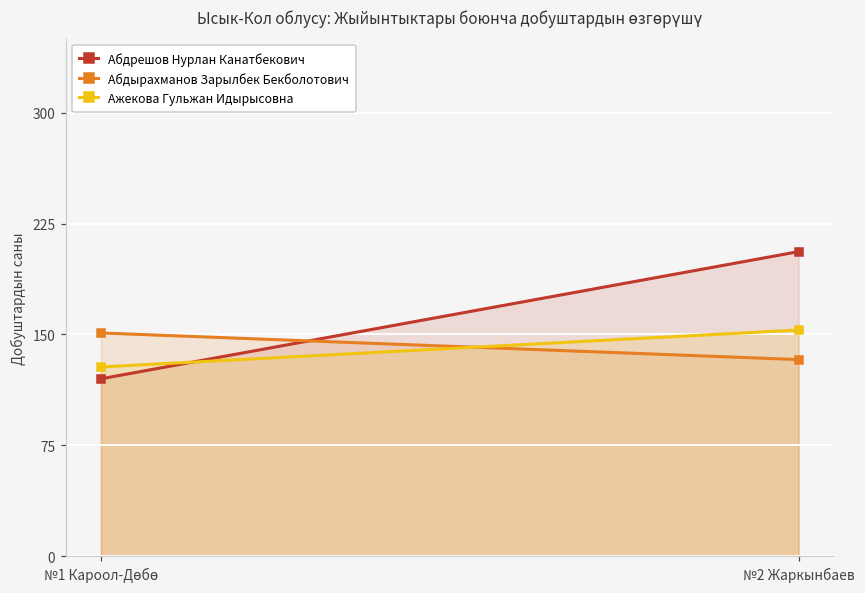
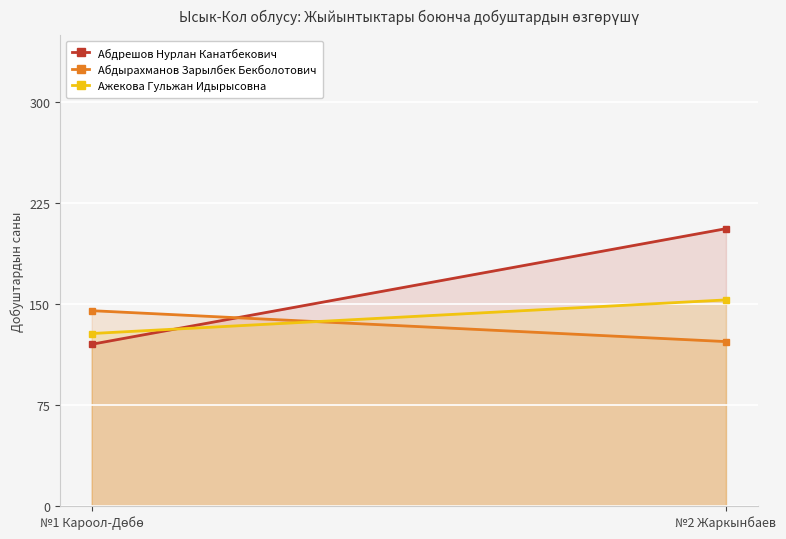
  {
    "Абдрешов Нурлан Канатбекович": {
      "№1 Кароол-Дөбө": 120,
      "№2 Жаркынбаев": 206
    },
    "Абдырахманов Зарылбек Бекболотович": {
-     "№1 Кароол-Дөбө": 151,
-     "№2 Жаркынбаев": 133
+     "№1 Кароол-Дөбө": 145,
+     "№2 Жаркынбаев": 122
    },
    "Ажекова Гульжан Идырысовна": {
      "№1 Кароол-Дөбө": 128,
      "№2 Жаркынбаев": 153
    }
  }
